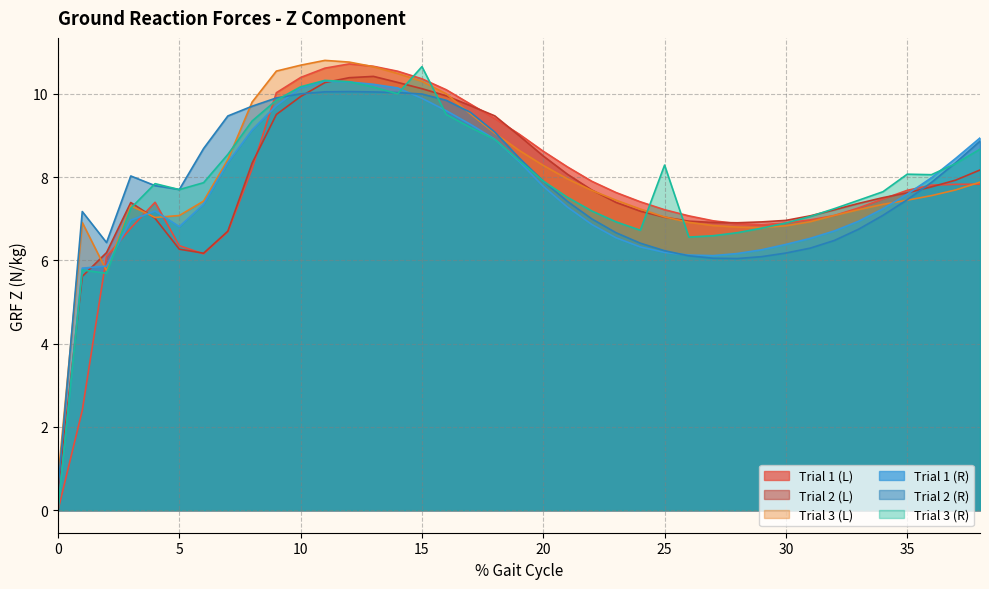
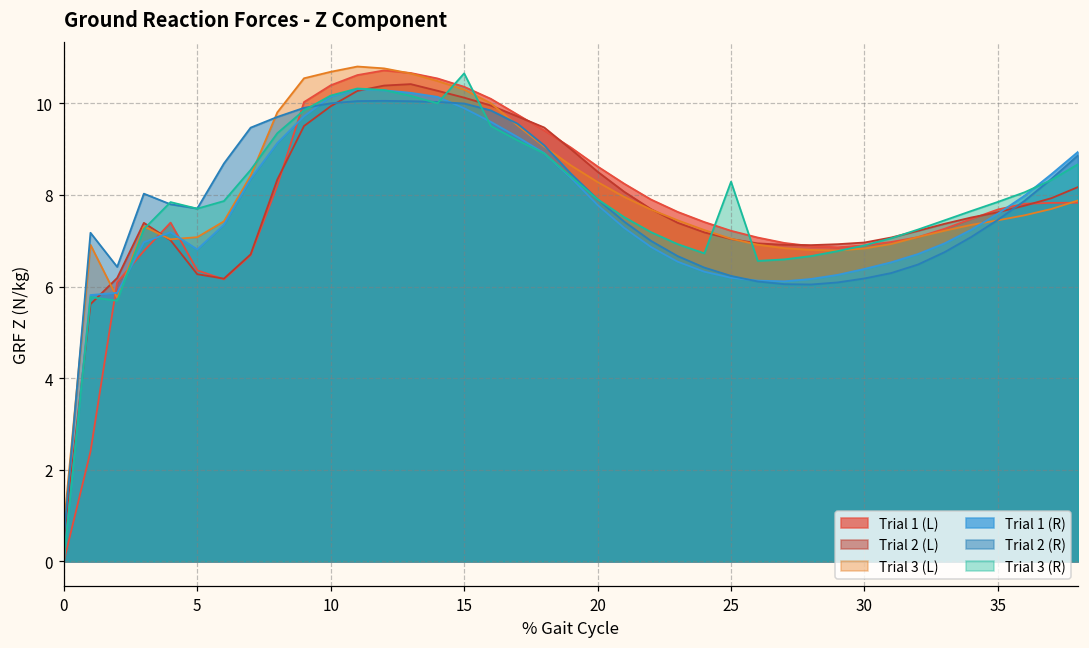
  {
    "Trial 3 (R)": {
      "15": 10.7,
      "25": 8.3,
-     "35": 8.1
+     "35": 7.8
    }
  }
